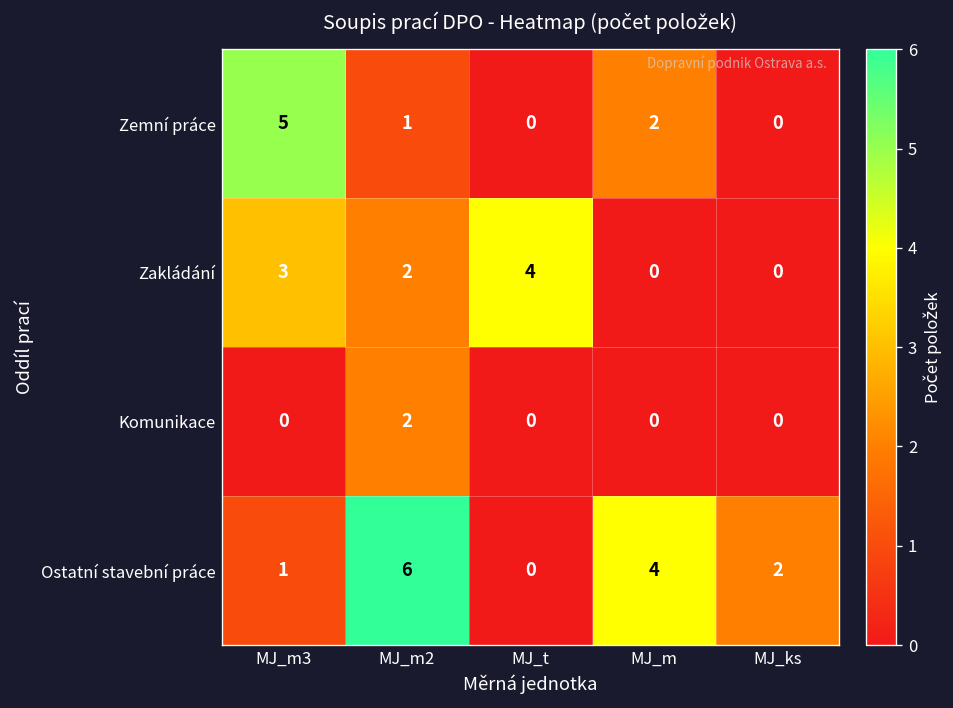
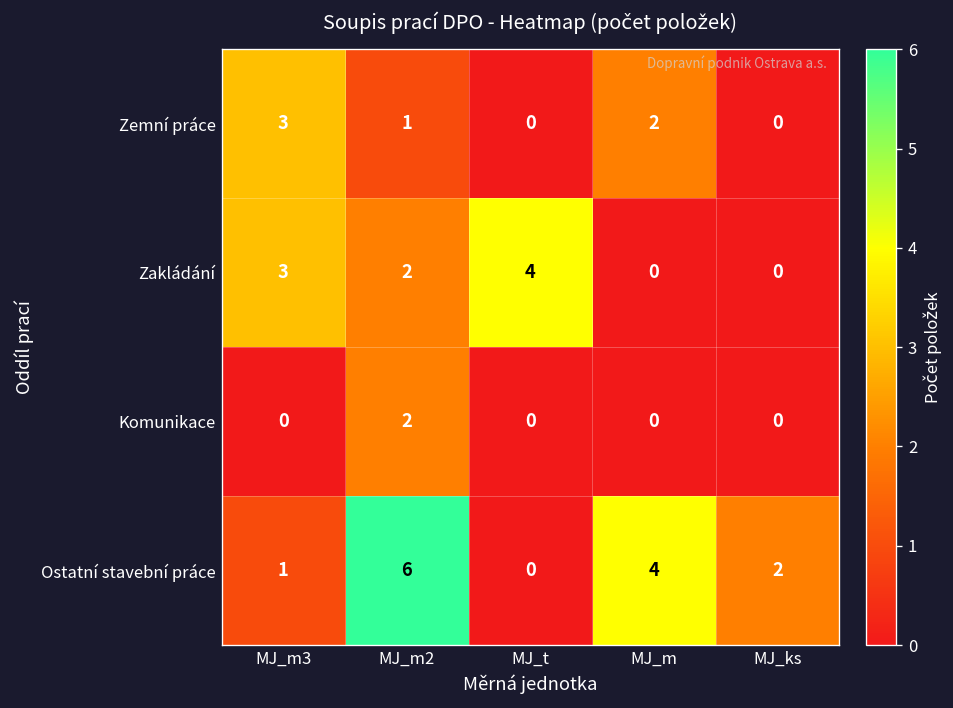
  {
    "Zemní práce": {
-     "MJ_m3": 5,
+     "MJ_m3": 3,
      "MJ_m2": 1,
      "MJ_t": 0,
      "MJ_m": 2
    },
    "Zakládání": {
      "MJ_m3": 3,
      "MJ_m2": 2,
      "MJ_t": 4,
      "MJ_m": 0,
      "MJ_ks": 0
    },
    "Komunikace": {
      "MJ_m3": 0,
      "MJ_m2": 2,
      "MJ_t": 0,
      "MJ_m": 0,
      "MJ_ks": 0
    },
    "Ostatní stavební práce": {
      "MJ_m3": 1,
      "MJ_m2": 6,
      "MJ_t": 0,
      "MJ_m": 4,
      "MJ_ks": 2
    }
  }
